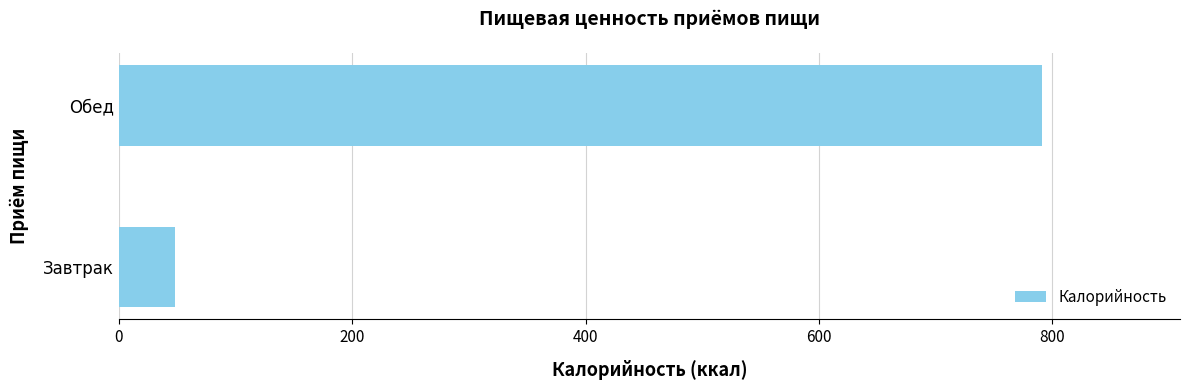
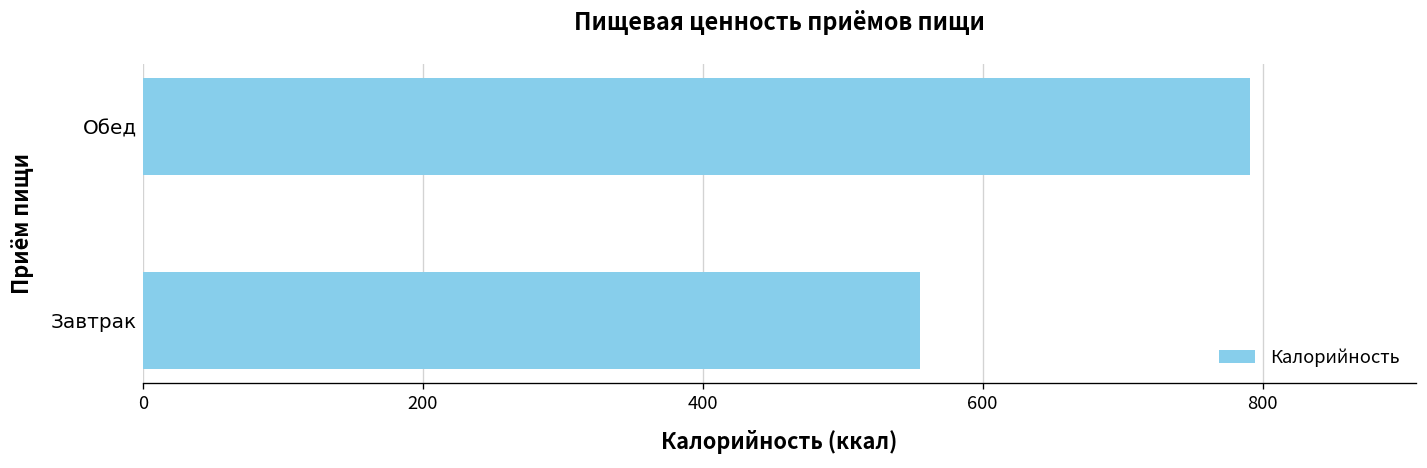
  {
    "Обед": 791,
-   "Завтрак": 48
+   "Завтрак": 555
  }
